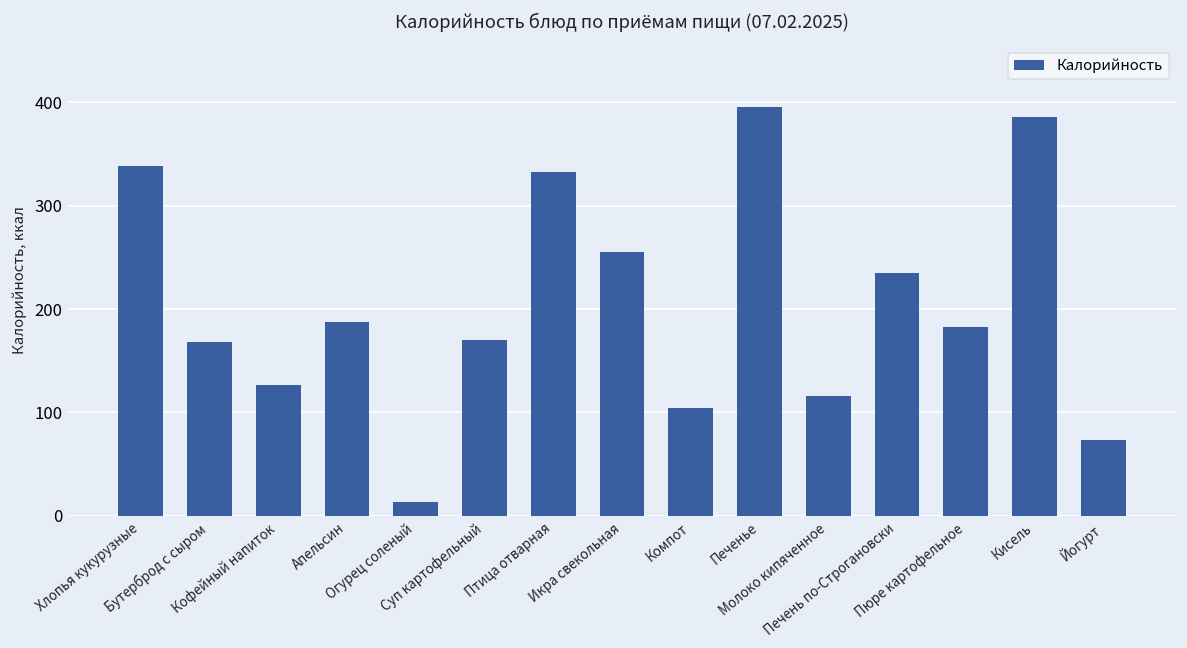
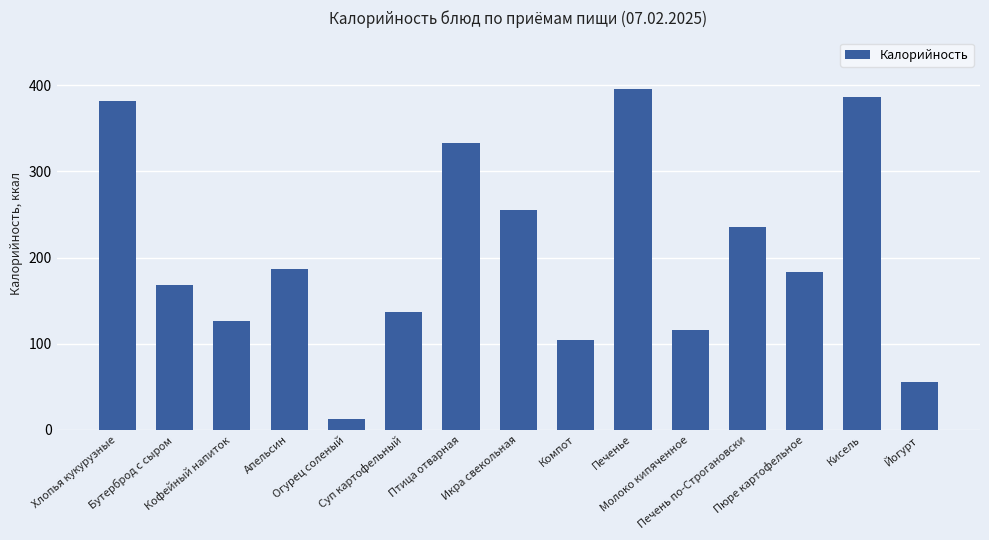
  {
-   "Хлопья кукурузные": 340,
+   "Хлопья кукурузные": 380,
    "Бутерброд с сыром": 170,
    "Кофейный напиток": 130,
    "Апельсин": 190,
    "Огурец соленый": 10,
-   "Суп картофельный": 170,
+   "Суп картофельный": 140,
    "Птица отварная": 330,
    "Икра свекольная": 260,
    "Компот": 100,
    "Печенье": 400,
    "Молоко кипяченное": 120,
    "Печень по-Строгановски": 240,
    "Пюре картофельное": 180,
    "Кисель": 390,
-   "Йогурт": 70
+   "Йогурт": 60
  }
